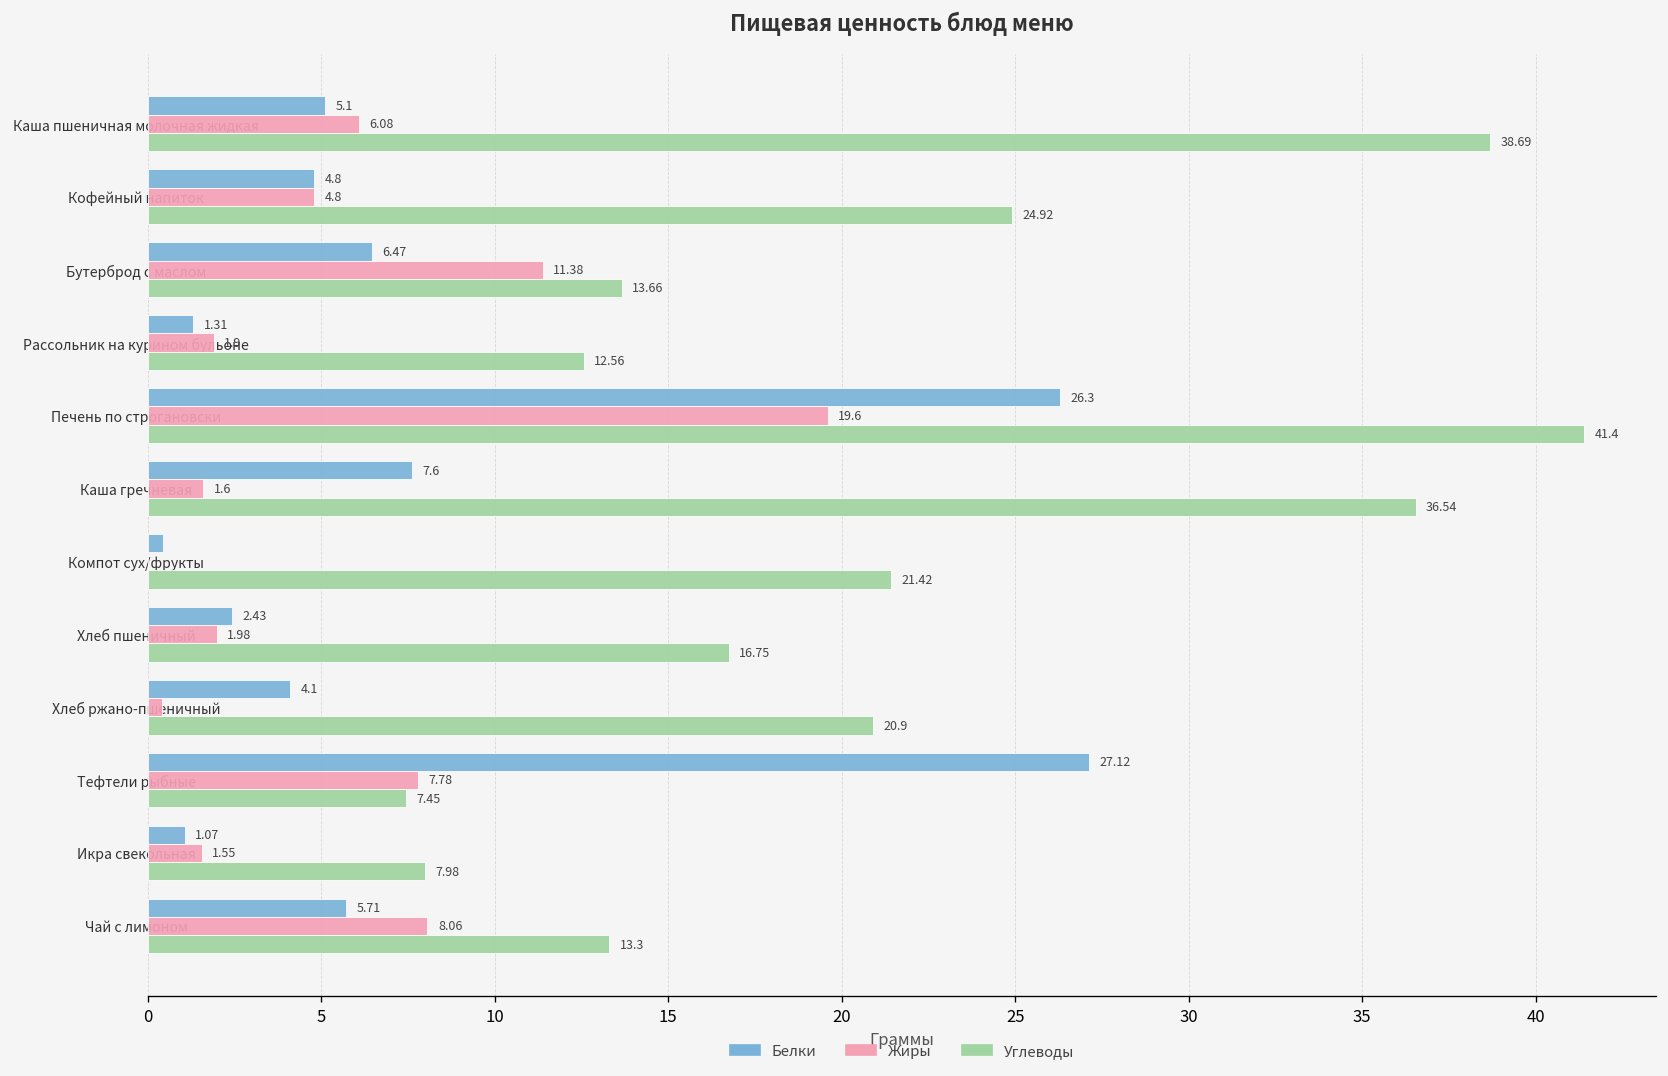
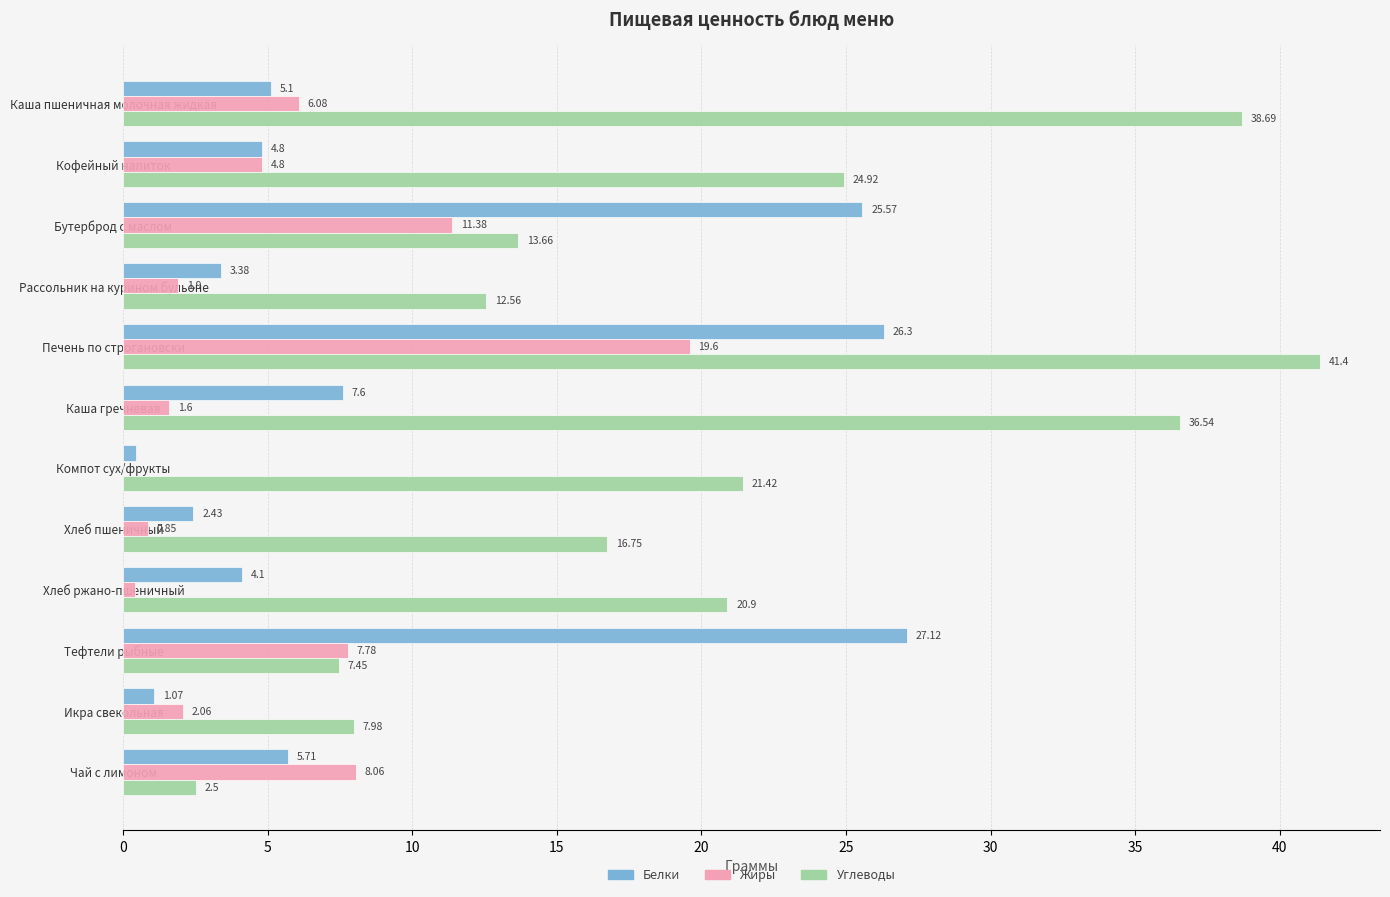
  {
    "Белки": {
      "Каша пшеничная молочная жидкая": 5.1,
      "Кофейный напиток": 4.8,
-     "Бутерброд с маслом": 6.47,
-     "Рассольник на курином бульоне": 1.31,
+     "Бутерброд с маслом": 25.57,
+     "Рассольник на курином бульоне": 3.38,
      "Печень по строгановски": 26.3,
      "Каша гречневая": 7.6,
      "Хлеб пшеничный": 2.43,
      "Хлеб ржано-пшеничный": 4.1,
      "Тефтели рыбные": 27.12,
      "Икра свекольная": 1.07,
      "Чай с лимоном": 5.71
    },
    "Жиры": {
      "Каша пшеничная молочная жидкая": 6.08,
      "Кофейный напиток": 4.8,
      "Бутерброд с маслом": 11.38,
      "Рассольник на курином бульоне": 1.9,
      "Печень по строгановски": 19.6,
      "Каша гречневая": 1.6,
-     "Хлеб пшеничный": 1.98,
+     "Хлеб пшеничный": 0.85,
      "Тефтели рыбные": 7.78,
-     "Икра свекольная": 1.55,
+     "Икра свекольная": 2.06,
      "Чай с лимоном": 8.06
    },
    "Углеводы": {
      "Каша пшеничная молочная жидкая": 38.69,
      "Кофейный напиток": 24.92,
      "Бутерброд с маслом": 13.66,
      "Рассольник на курином бульоне": 12.56,
      "Печень по строгановски": 41.4,
      "Каша гречневая": 36.54,
      "Компот сух/фрукты": 21.42,
      "Хлеб пшеничный": 16.75,
      "Хлеб ржано-пшеничный": 20.9,
      "Тефтели рыбные": 7.45,
      "Икра свекольная": 7.98,
-     "Чай с лимоном": 13.3
+     "Чай с лимоном": 2.5
    }
  }
